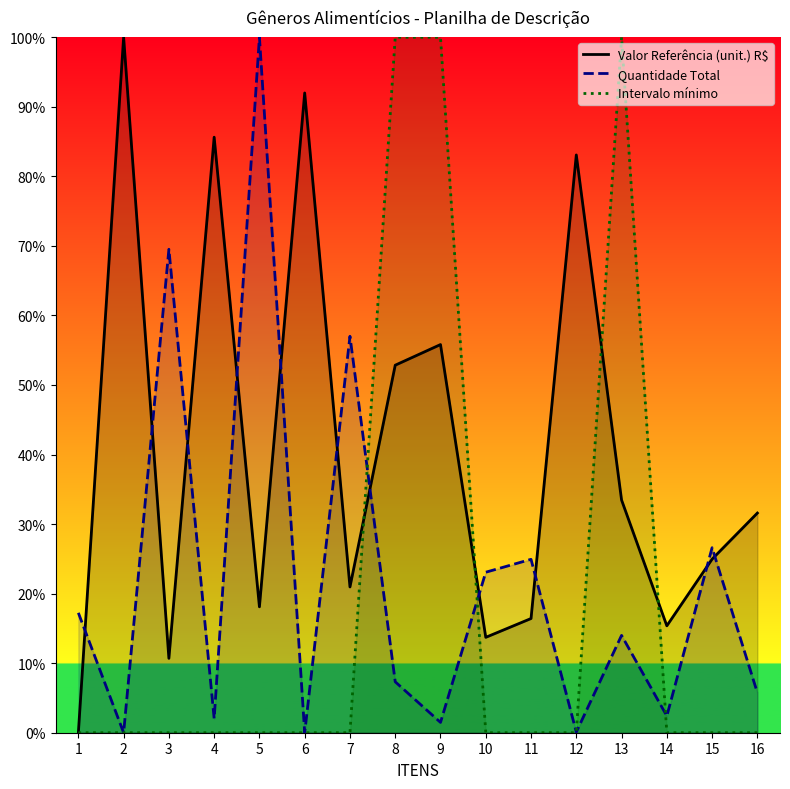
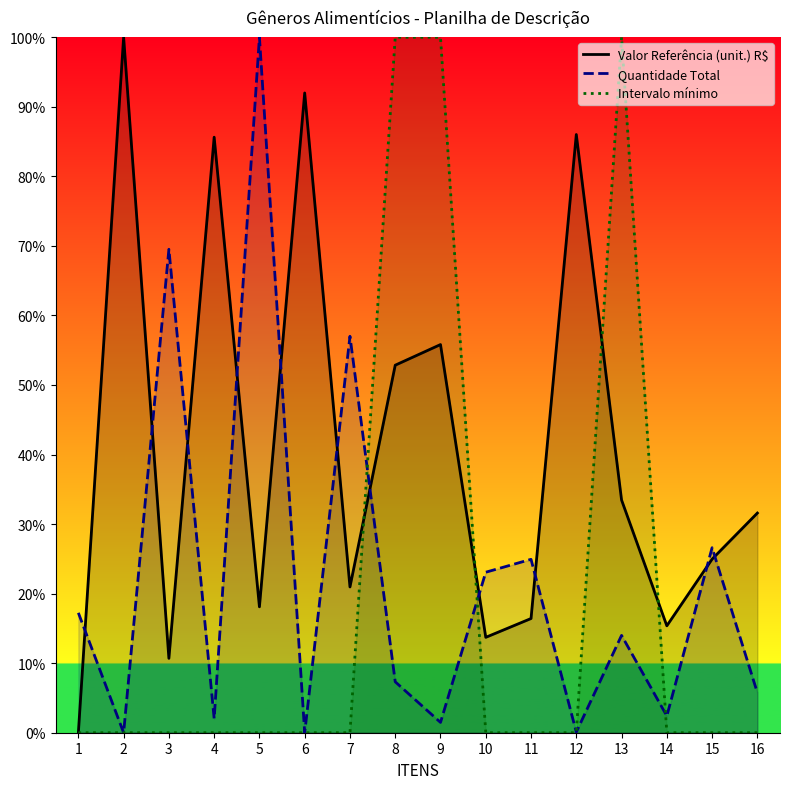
  {
    "Valor Referência (unit.) R$": {
      "2": "100%",
      "3": "11%",
      "4": "86%",
      "5": "18%",
      "6": "92%",
      "7": "21%",
      "8": "53%",
      "9": "56%",
      "10": "14%",
      "11": "16%",
-     "12": "83%",
+     "12": "86%",
      "13": "33%",
      "14": "15%",
      "15": "25%",
      "16": "32%"
    },
    "Quantidade Total": {
      "1": "17%",
      "3": "70%",
      "4": "2%",
      "5": "100%",
      "7": "57%",
      "8": "7%",
      "9": "1%",
      "10": "23%",
      "11": "25%",
      "13": "14%",
      "14": "2%",
      "15": "27%",
      "16": "6%"
    },
    "Intervalo mínimo": {
      "3": "0%",
      "4": "0%",
      "5": "0%",
      "7": "0%",
      "8": "100%",
      "9": "100%",
      "10": "0%",
      "11": "0%",
      "13": "100%",
      "14": "0%",
      "15": "0%",
      "16": "0%"
    }
  }
